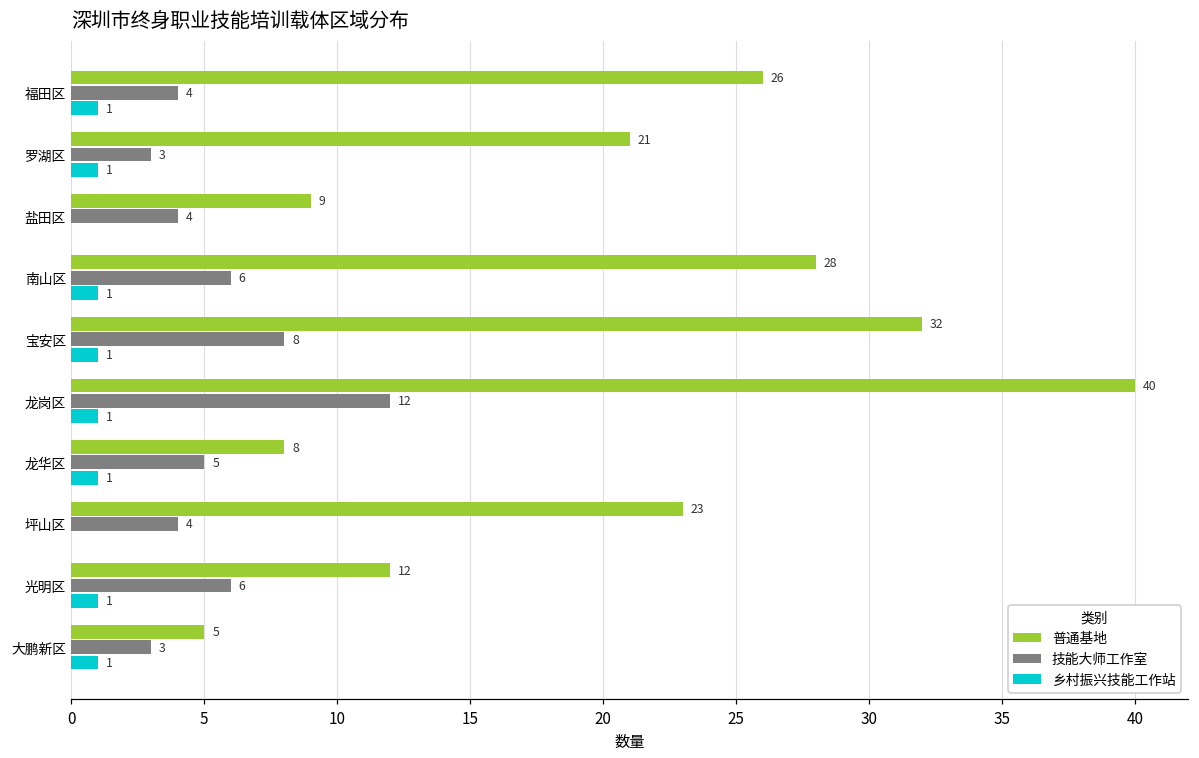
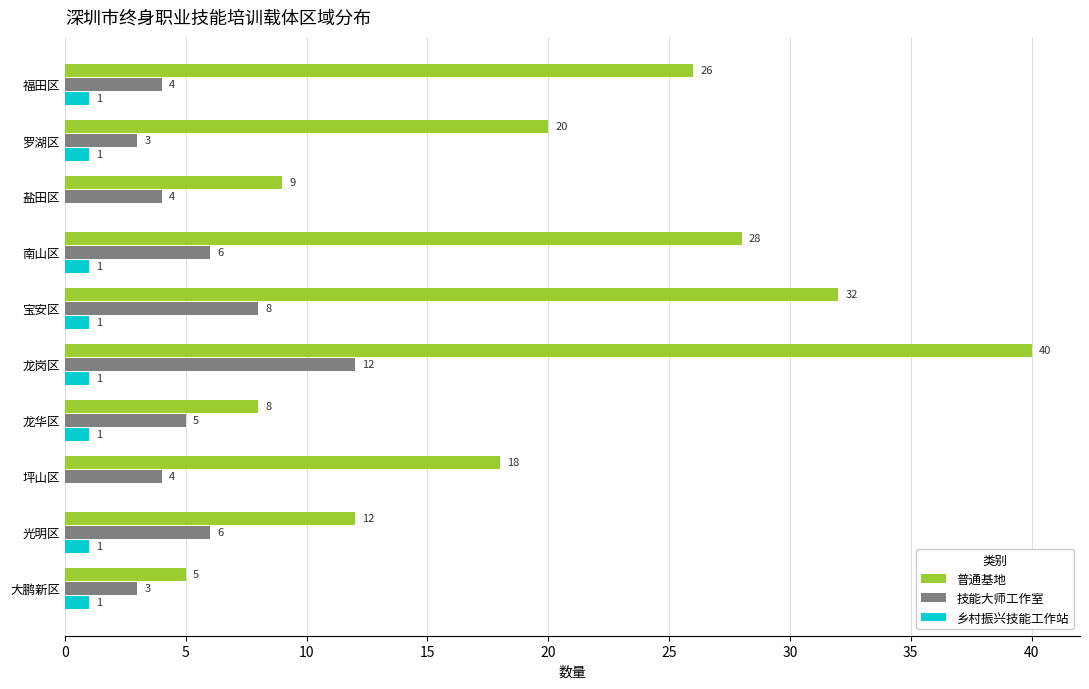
  {
    "普通基地": {
      "福田区": 26,
-     "罗湖区": 21,
+     "罗湖区": 20,
      "盐田区": 9,
      "南山区": 28,
      "宝安区": 32,
      "龙岗区": 40,
      "龙华区": 8,
-     "坪山区": 23,
+     "坪山区": 18,
      "光明区": 12,
      "大鹏新区": 5
    },
    "技能大师工作室": {
      "福田区": 4,
      "罗湖区": 3,
      "盐田区": 4,
      "南山区": 6,
      "宝安区": 8,
      "龙岗区": 12,
      "龙华区": 5,
      "坪山区": 4,
      "光明区": 6,
      "大鹏新区": 3
    },
    "乡村振兴技能工作站": {
      "福田区": 1,
      "罗湖区": 1,
      "南山区": 1,
      "宝安区": 1,
      "龙岗区": 1,
      "龙华区": 1,
      "光明区": 1,
      "大鹏新区": 1
    }
  }
